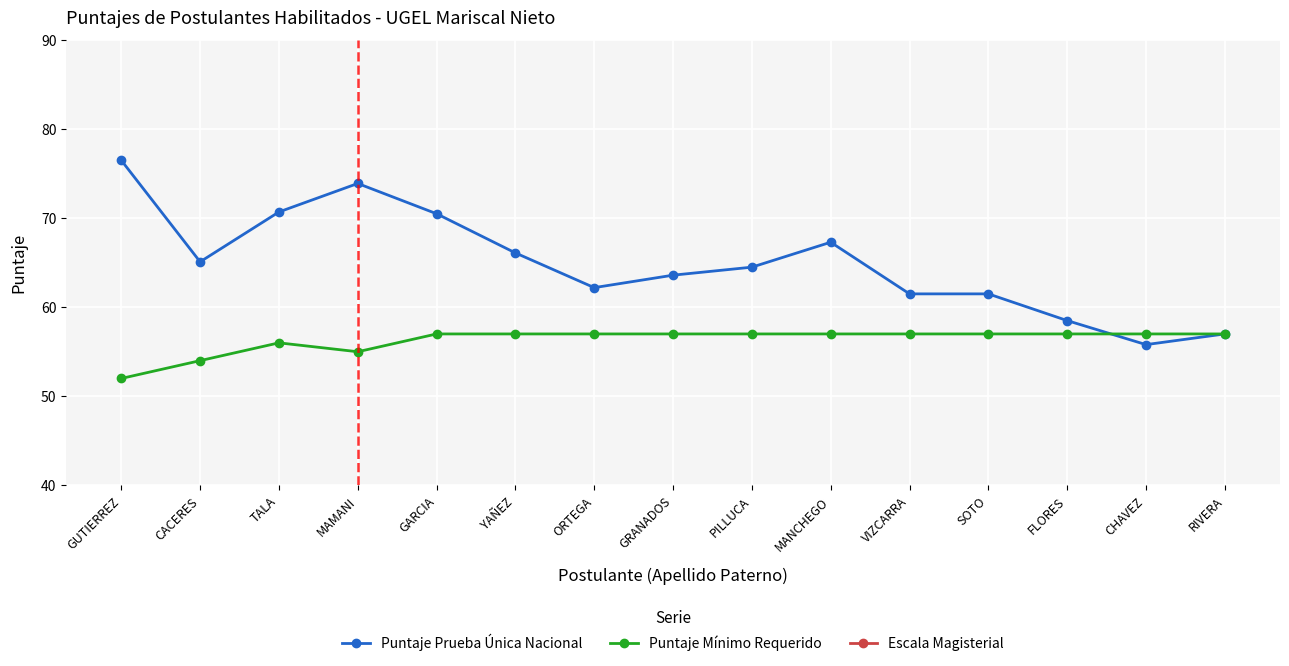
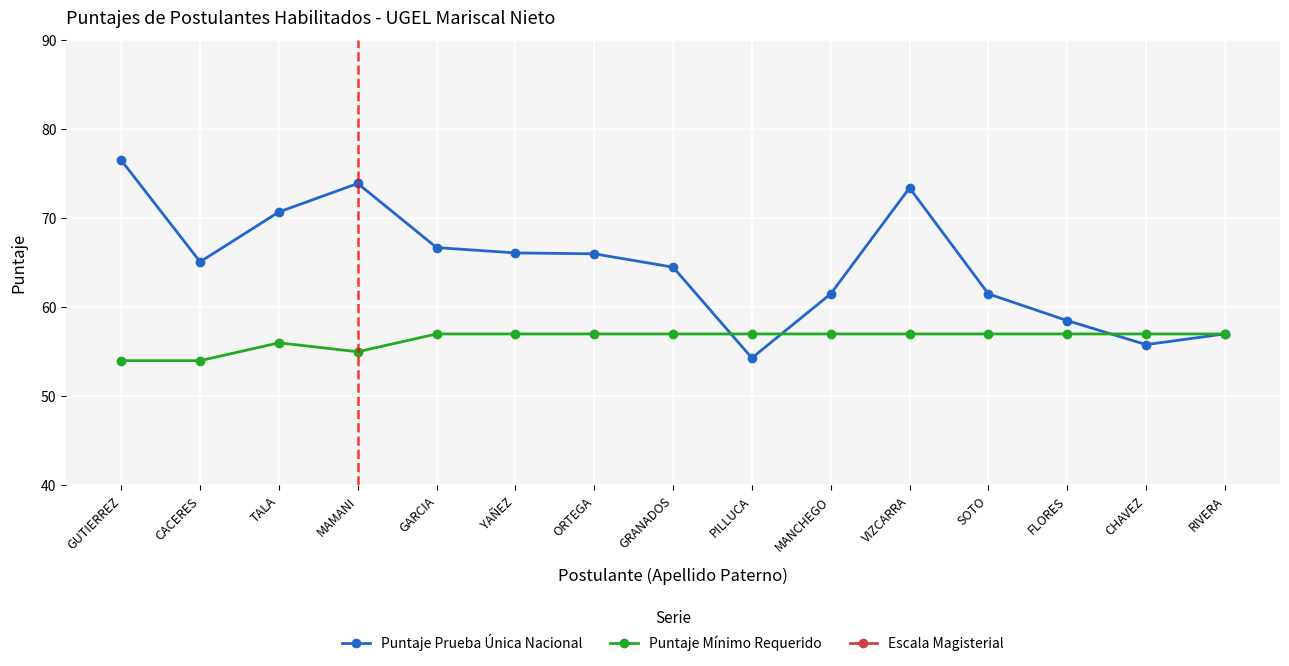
  {
    "Puntaje Prueba Única Nacional": {
      "GUTIERREZ": 77,
      "CACERES": 65,
      "TALA": 71,
      "MAMANI": 74,
-     "GARCIA": 71,
+     "GARCIA": 67,
      "YAÑEZ": 66,
-     "ORTEGA": 62,
-     "GRANADOS": 64,
-     "PILLUCA": 65,
-     "MANCHEGO": 67,
-     "VIZCARRA": 62,
+     "ORTEGA": 66,
+     "GRANADOS": 65,
+     "PILLUCA": 54,
+     "MANCHEGO": 62,
+     "VIZCARRA": 73,
      "SOTO": 62,
      "FLORES": 59,
      "CHAVEZ": 56
    },
    "Puntaje Mínimo Requerido": {
-     "GUTIERREZ": 52,
+     "GUTIERREZ": 54,
      "CACERES": 54,
      "TALA": 56,
      "MAMANI": 55,
      "GARCIA": 57,
      "YAÑEZ": 57,
      "ORTEGA": 57,
      "GRANADOS": 57,
      "PILLUCA": 57,
      "MANCHEGO": 57,
      "VIZCARRA": 57,
      "SOTO": 57,
      "FLORES": 57,
      "CHAVEZ": 57
    }
  }
